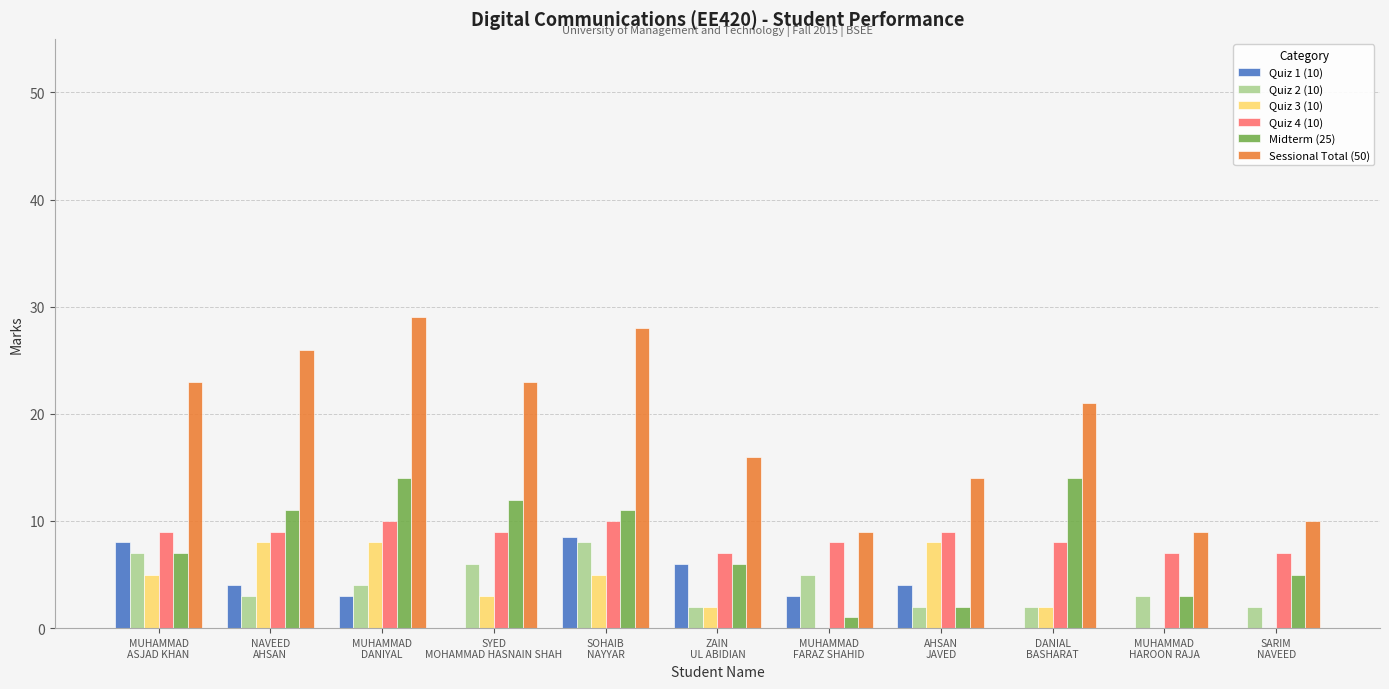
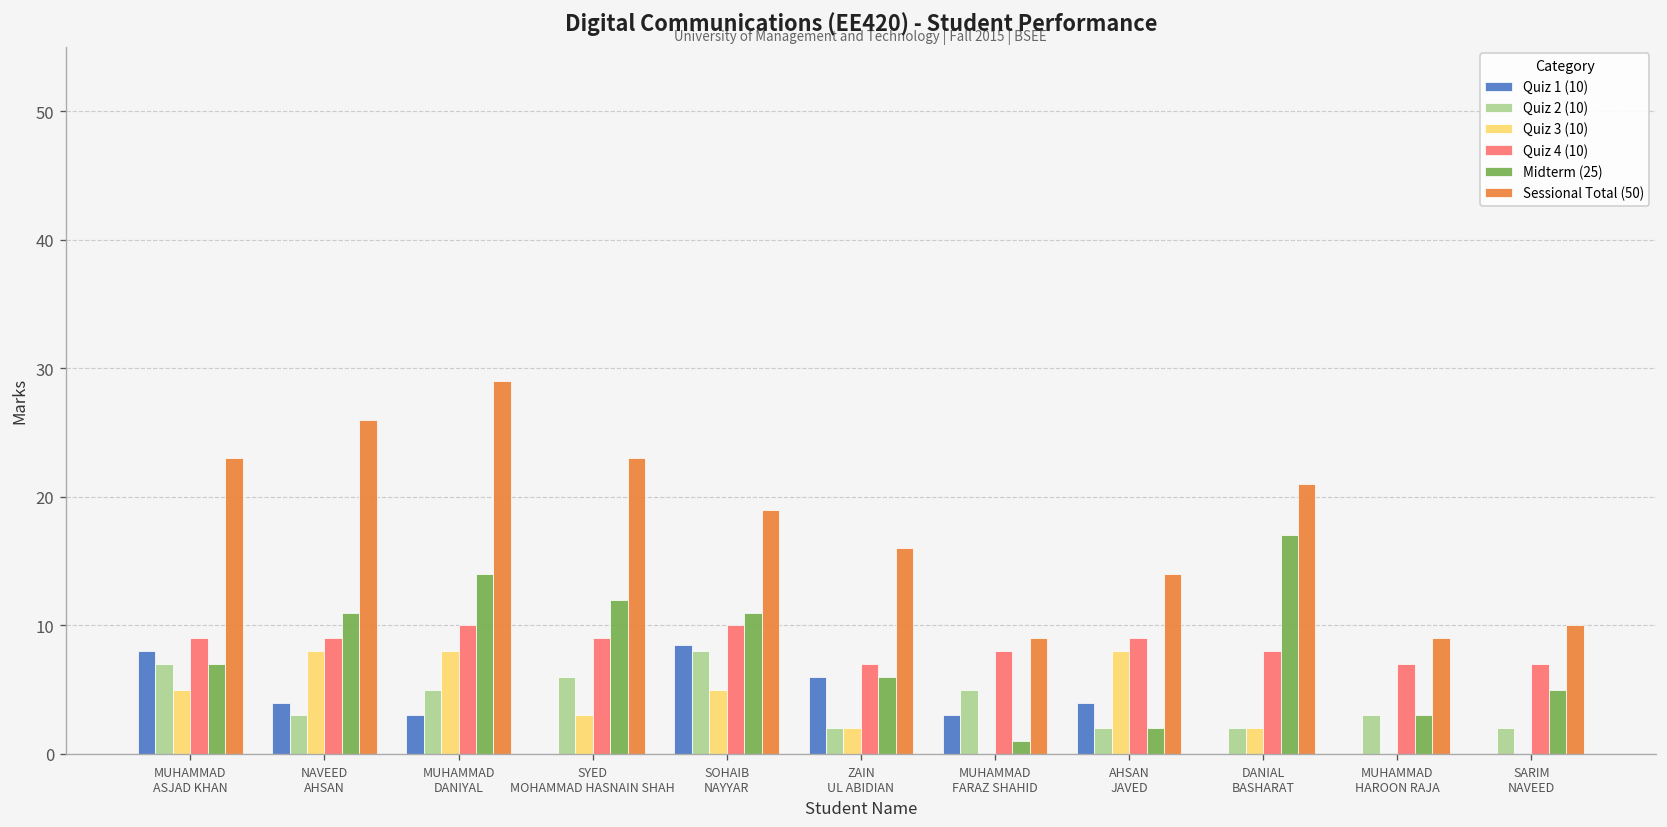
  {
    "Quiz 1 (10)": {
      "MUHAMMAD ASJAD KHAN": 8,
      "NAVEED AHSAN": 4,
      "MUHAMMAD DANIYAL": 3,
      "SYED MOHAMMAD HASNAIN SHAH": 0,
      "SOHAIB NAYYAR": 8.5,
      "ZAIN UL ABIDIAN": 6,
      "MUHAMMAD FARAZ SHAHID": 3,
      "AHSAN JAVED": 4,
      "DANIAL BASHARAT": 0,
      "MUHAMMAD HAROON RAJA": 0,
      "SARIM NAVEED": 0
    },
    "Quiz 2 (10)": {
      "MUHAMMAD ASJAD KHAN": 7,
      "NAVEED AHSAN": 3,
-     "MUHAMMAD DANIYAL": 4,
+     "MUHAMMAD DANIYAL": 5,
      "SYED MOHAMMAD HASNAIN SHAH": 6,
      "SOHAIB NAYYAR": 8,
      "ZAIN UL ABIDIAN": 2,
      "MUHAMMAD FARAZ SHAHID": 5,
      "AHSAN JAVED": 2,
      "DANIAL BASHARAT": 2,
      "MUHAMMAD HAROON RAJA": 3,
      "SARIM NAVEED": 2
    },
    "Quiz 3 (10)": {
      "MUHAMMAD ASJAD KHAN": 5,
      "NAVEED AHSAN": 8,
      "MUHAMMAD DANIYAL": 8,
      "SYED MOHAMMAD HASNAIN SHAH": 3,
      "SOHAIB NAYYAR": 5,
      "ZAIN UL ABIDIAN": 2,
      "MUHAMMAD FARAZ SHAHID": 0,
      "AHSAN JAVED": 8,
      "DANIAL BASHARAT": 2,
      "MUHAMMAD HAROON RAJA": 0,
      "SARIM NAVEED": 0
    },
    "Quiz 4 (10)": {
      "MUHAMMAD ASJAD KHAN": 9,
      "NAVEED AHSAN": 9,
      "MUHAMMAD DANIYAL": 10,
      "SYED MOHAMMAD HASNAIN SHAH": 9,
      "SOHAIB NAYYAR": 10,
      "ZAIN UL ABIDIAN": 7,
      "MUHAMMAD FARAZ SHAHID": 8,
      "AHSAN JAVED": 9,
      "DANIAL BASHARAT": 8,
      "MUHAMMAD HAROON RAJA": 7,
      "SARIM NAVEED": 7
    },
    "Midterm (25)": {
      "MUHAMMAD ASJAD KHAN": 7,
      "NAVEED AHSAN": 11,
      "MUHAMMAD DANIYAL": 14,
      "SYED MOHAMMAD HASNAIN SHAH": 12,
      "SOHAIB NAYYAR": 11,
      "ZAIN UL ABIDIAN": 6,
      "MUHAMMAD FARAZ SHAHID": 1,
      "AHSAN JAVED": 2,
-     "DANIAL BASHARAT": 14,
+     "DANIAL BASHARAT": 17,
      "MUHAMMAD HAROON RAJA": 3,
      "SARIM NAVEED": 5
    },
    "Sessional Total (50)": {
      "MUHAMMAD ASJAD KHAN": 23,
      "NAVEED AHSAN": 26,
      "MUHAMMAD DANIYAL": 29,
      "SYED MOHAMMAD HASNAIN SHAH": 23,
-     "SOHAIB NAYYAR": 28,
+     "SOHAIB NAYYAR": 19,
      "ZAIN UL ABIDIAN": 16,
      "MUHAMMAD FARAZ SHAHID": 9,
      "AHSAN JAVED": 14,
      "DANIAL BASHARAT": 21,
      "MUHAMMAD HAROON RAJA": 9,
      "SARIM NAVEED": 10
    }
  }
